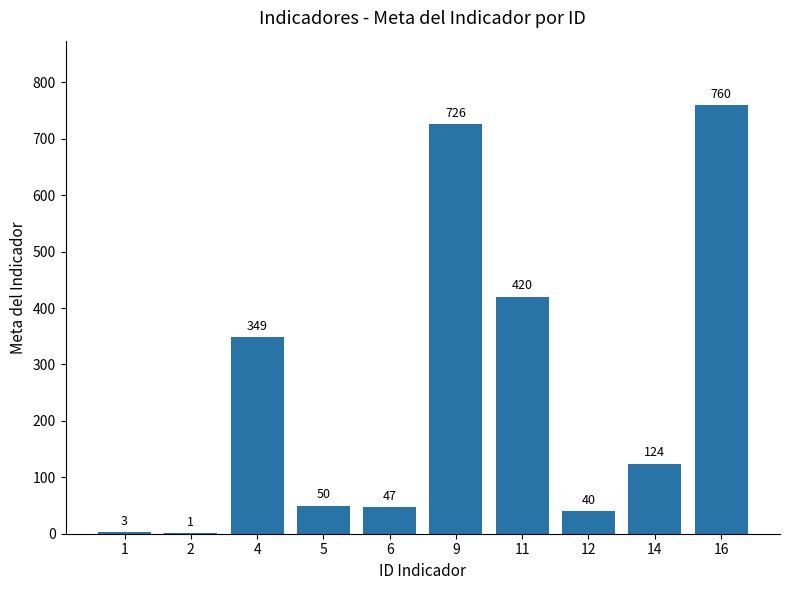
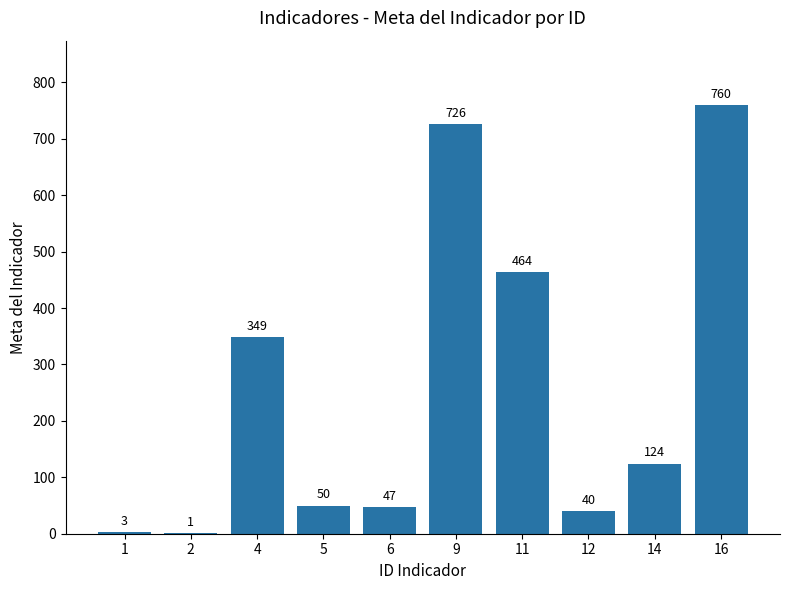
  {
    "1": 3,
    "2": 1,
    "4": 349,
    "5": 50,
    "6": 47,
    "9": 726,
-   "11": 420,
+   "11": 464,
    "12": 40,
    "14": 124,
    "16": 760
  }
